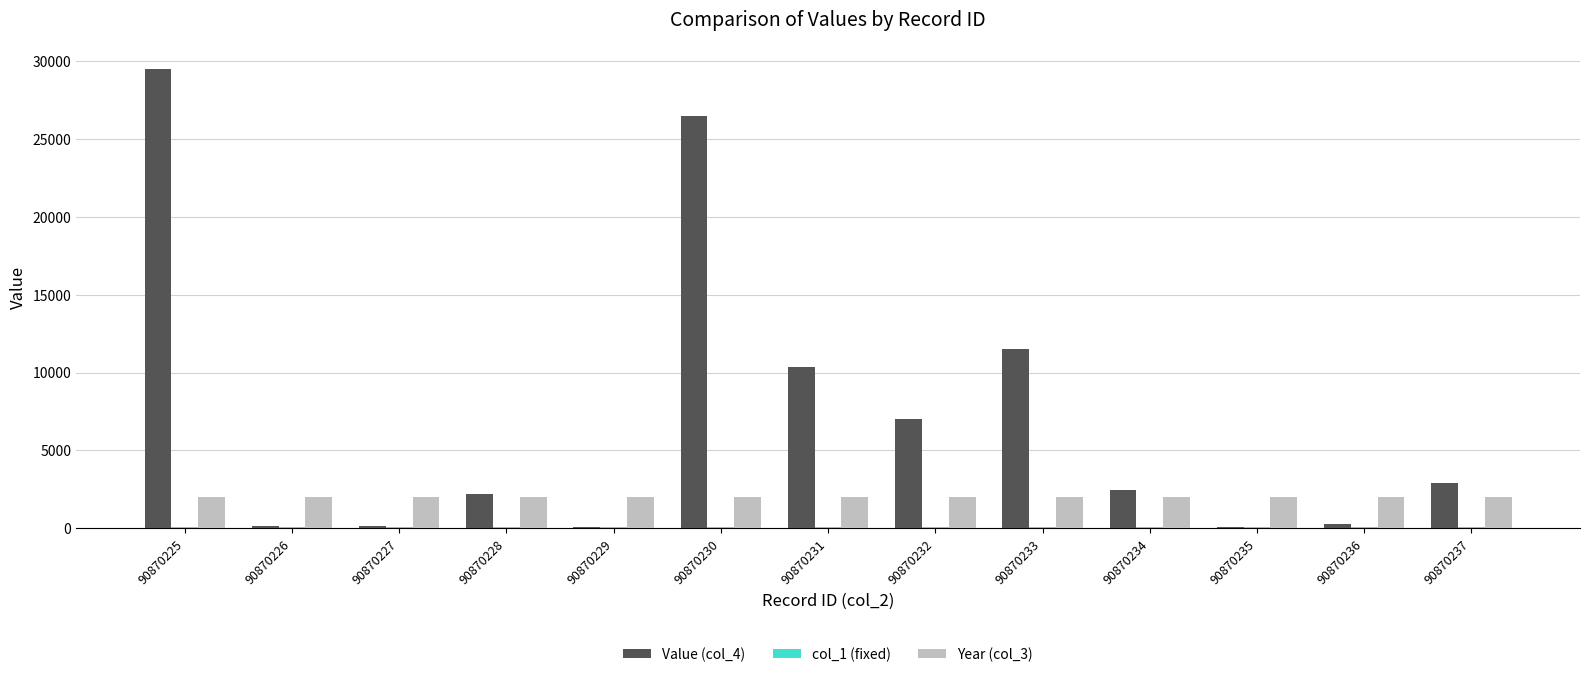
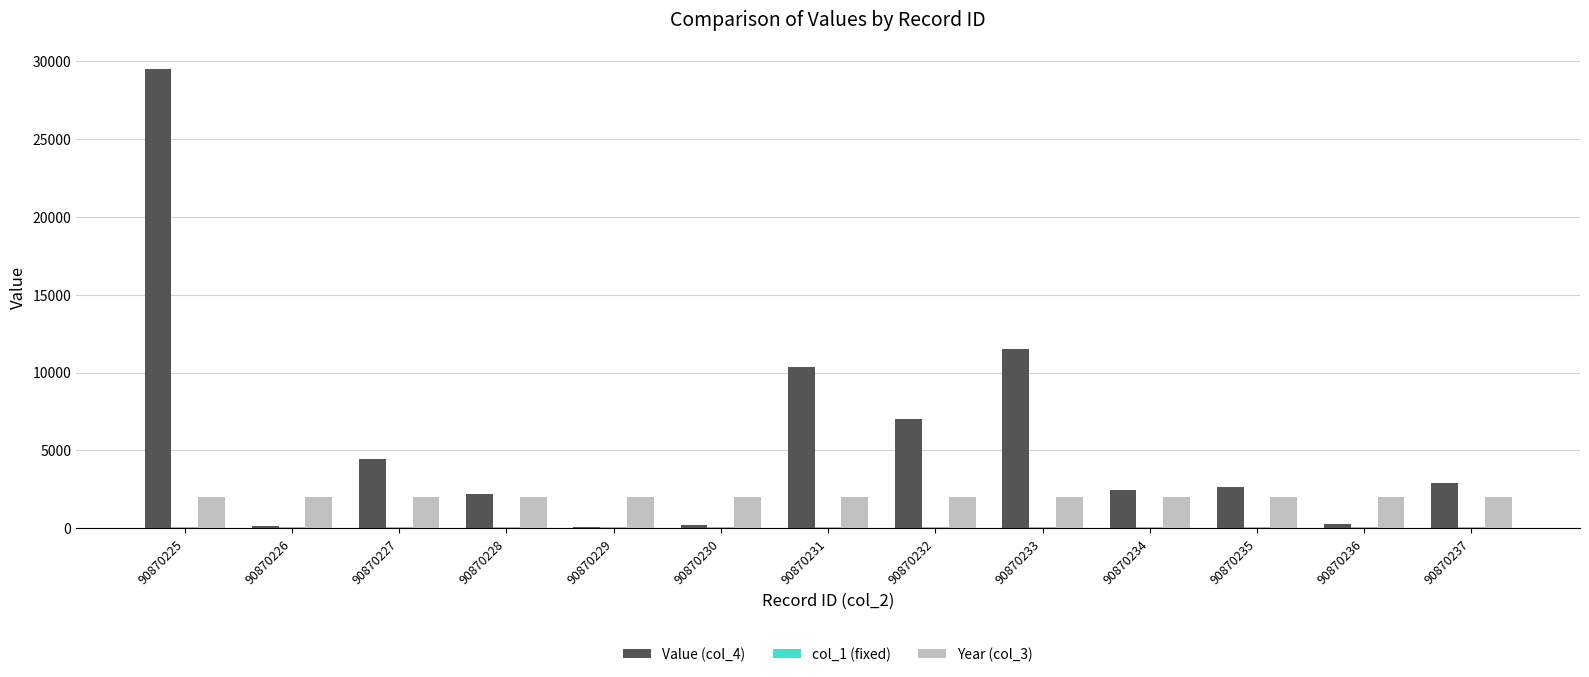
  {
    "Value (col_4)": {
      "90870225": 29500,
-     "90870227": 100,
+     "90870227": 4400,
      "90870228": 2200,
-     "90870230": 26500,
+     "90870230": 200,
      "90870231": 10300,
      "90870232": 7000,
      "90870233": 11500,
      "90870234": 2400,
-     "90870235": 100,
+     "90870235": 2700,
      "90870236": 300,
      "90870237": 2900
    },
    "Year (col_3)": {
      "90870225": 2000,
      "90870226": 2000,
      "90870227": 2000,
      "90870228": 2000,
      "90870229": 2000,
      "90870230": 2000,
      "90870231": 2000,
      "90870232": 2000,
      "90870233": 2000,
      "90870234": 2000,
      "90870235": 2000,
      "90870236": 2000,
      "90870237": 2000
    }
  }
